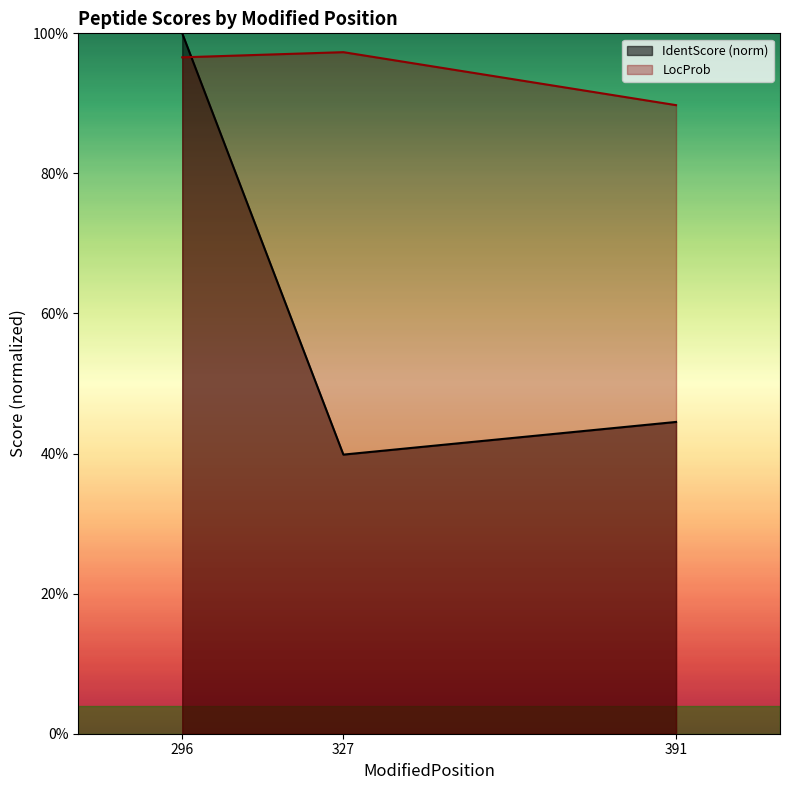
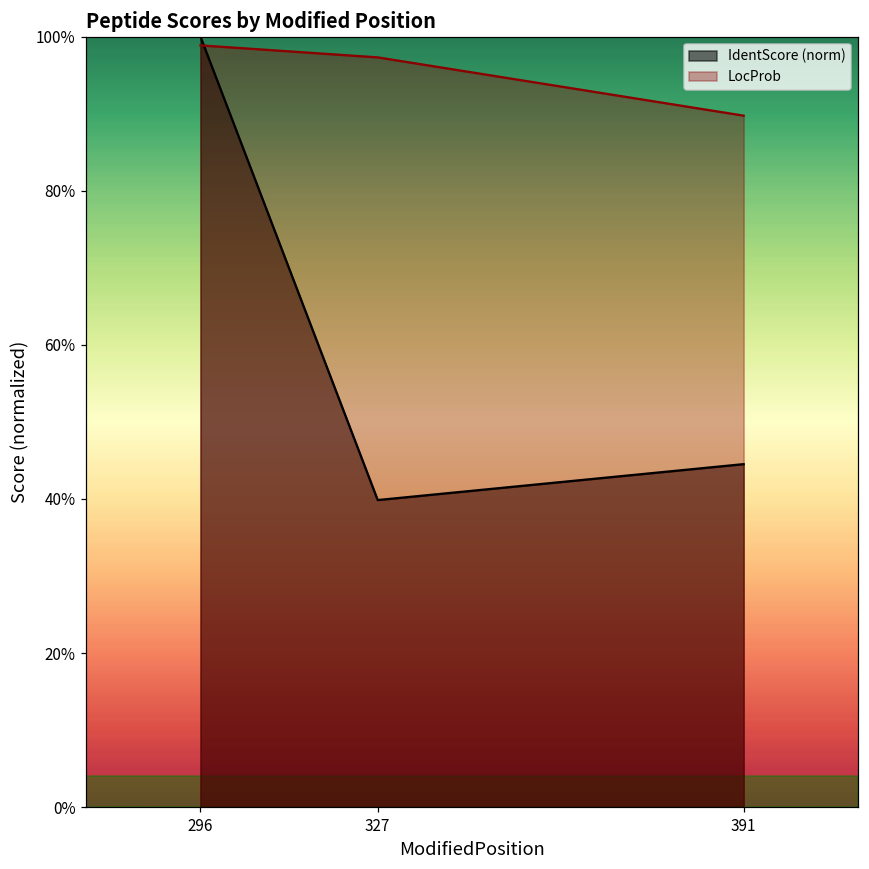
  {
    "IdentScore (norm)": {
      "296": "100%",
      "327": "40%",
      "391": "45%"
    },
    "LocProb": {
-     "296": "97%",
+     "296": "99%",
      "327": "97%",
      "391": "90%"
    }
  }
